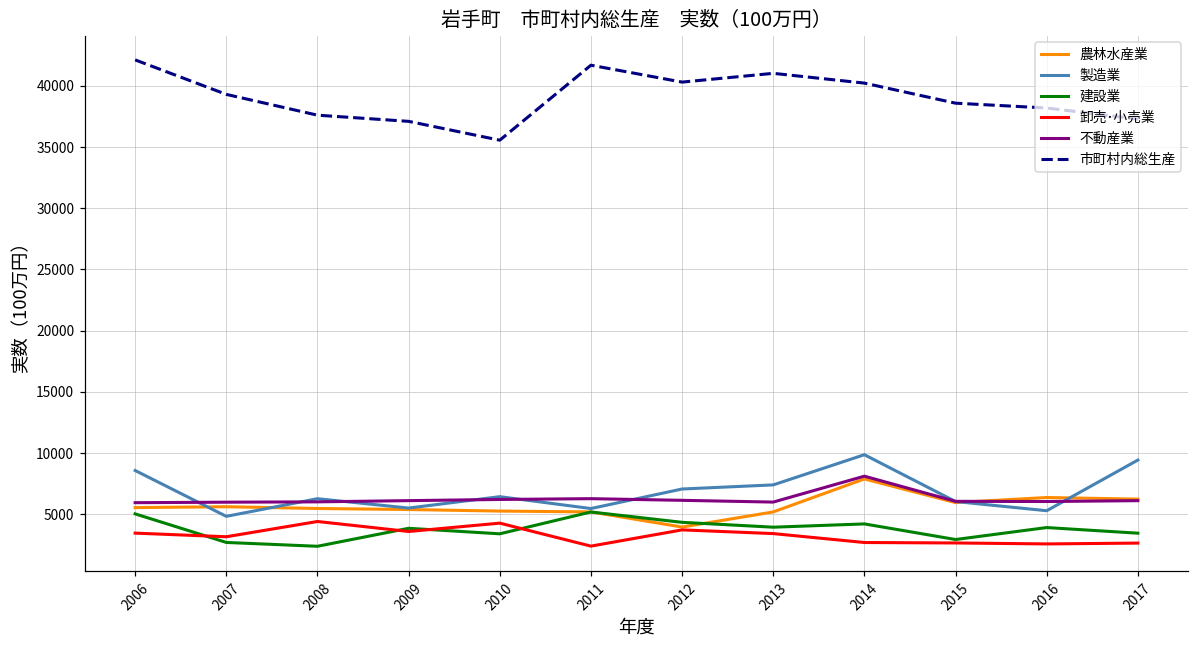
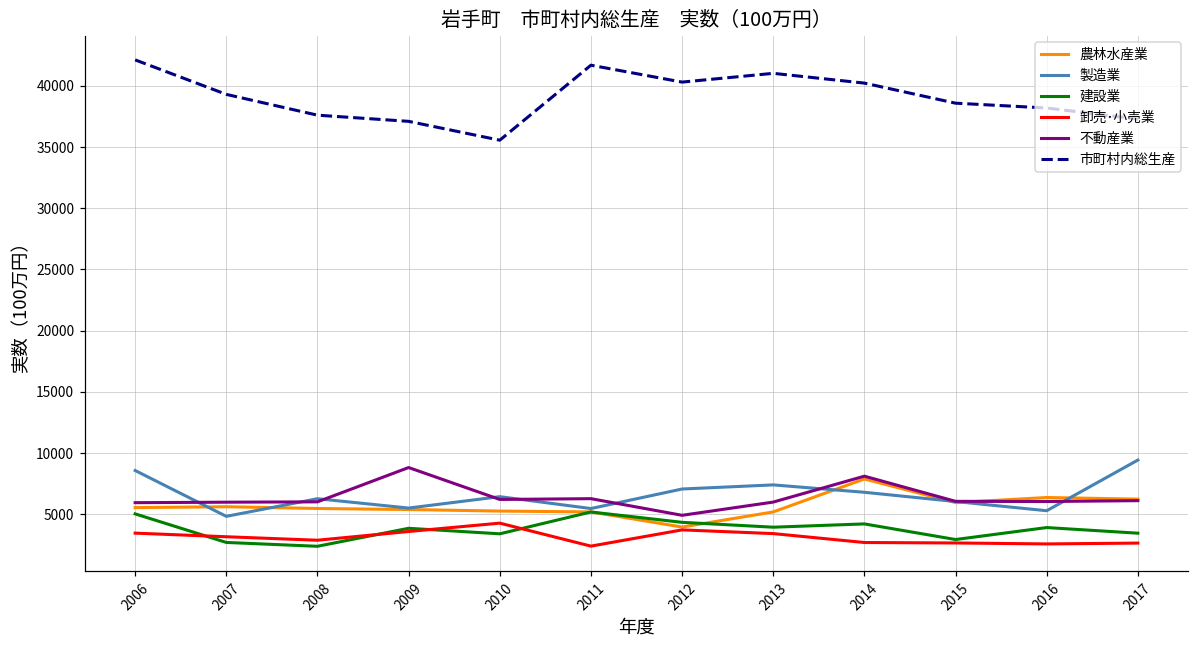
  {
    "農林水産業": {
      "2006": 5500,
      "2007": 5600,
      "2008": 5500,
      "2010": 5300,
      "2012": 4000,
      "2013": 5200,
      "2016": 6400
    },
    "製造業": {
      "2006": 8600,
      "2007": 4800,
      "2008": 6300,
      "2010": 6400,
      "2011": 5500,
      "2012": 7100,
      "2013": 7400,
-     "2014": 9900,
+     "2014": 6800,
      "2016": 5300,
      "2017": 9400
    },
    "建設業": {
      "2006": 5000,
      "2007": 2700,
      "2008": 2400,
      "2009": 3900,
      "2010": 3400,
      "2012": 4300,
      "2013": 3900,
      "2014": 4200,
      "2015": 2900,
      "2016": 3900,
      "2017": 3500
    },
    "卸売･小売業": {
      "2006": 3500,
      "2007": 3200,
-     "2008": 4400,
+     "2008": 2900,
      "2009": 3600,
      "2010": 4300,
      "2011": 2400,
      "2012": 3700,
      "2013": 3400,
      "2014": 2700,
      "2015": 2700,
      "2016": 2600,
      "2017": 2600
    },
    "不動産業": {
      "2006": 5900,
      "2007": 6000,
      "2008": 6000,
-     "2009": 6100,
+     "2009": 8800,
      "2010": 6200,
      "2011": 6300,
-     "2012": 6100,
+     "2012": 4900,
      "2013": 6000,
      "2016": 6000
    },
    "市町村内総生産": {
      "2006": 42100,
      "2007": 39300,
      "2008": 37600,
      "2009": 37100,
      "2010": 35600,
      "2011": 41700,
      "2012": 40300,
      "2013": 41000,
      "2014": 40200,
      "2015": 38600
    }
  }
